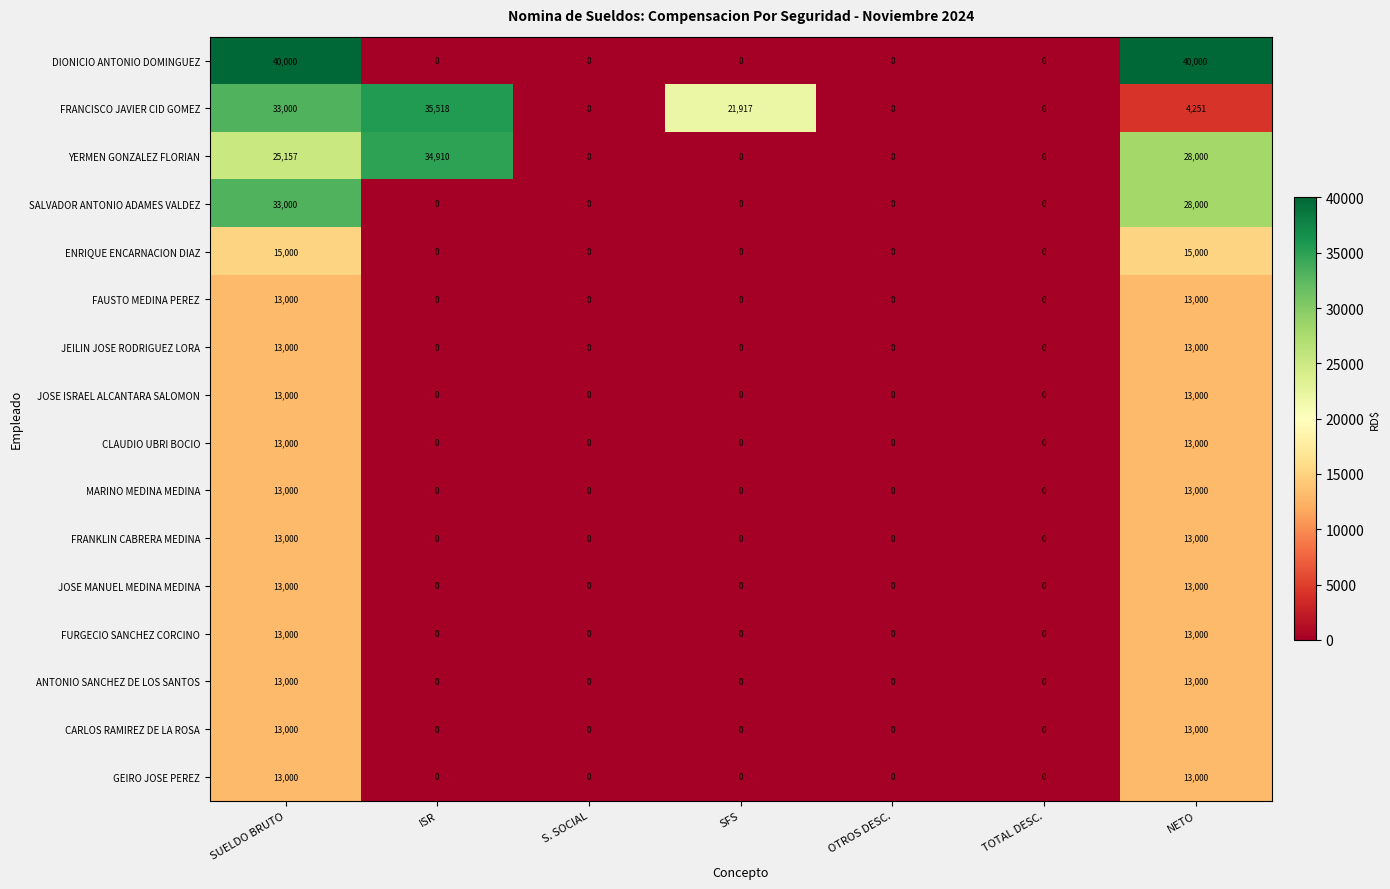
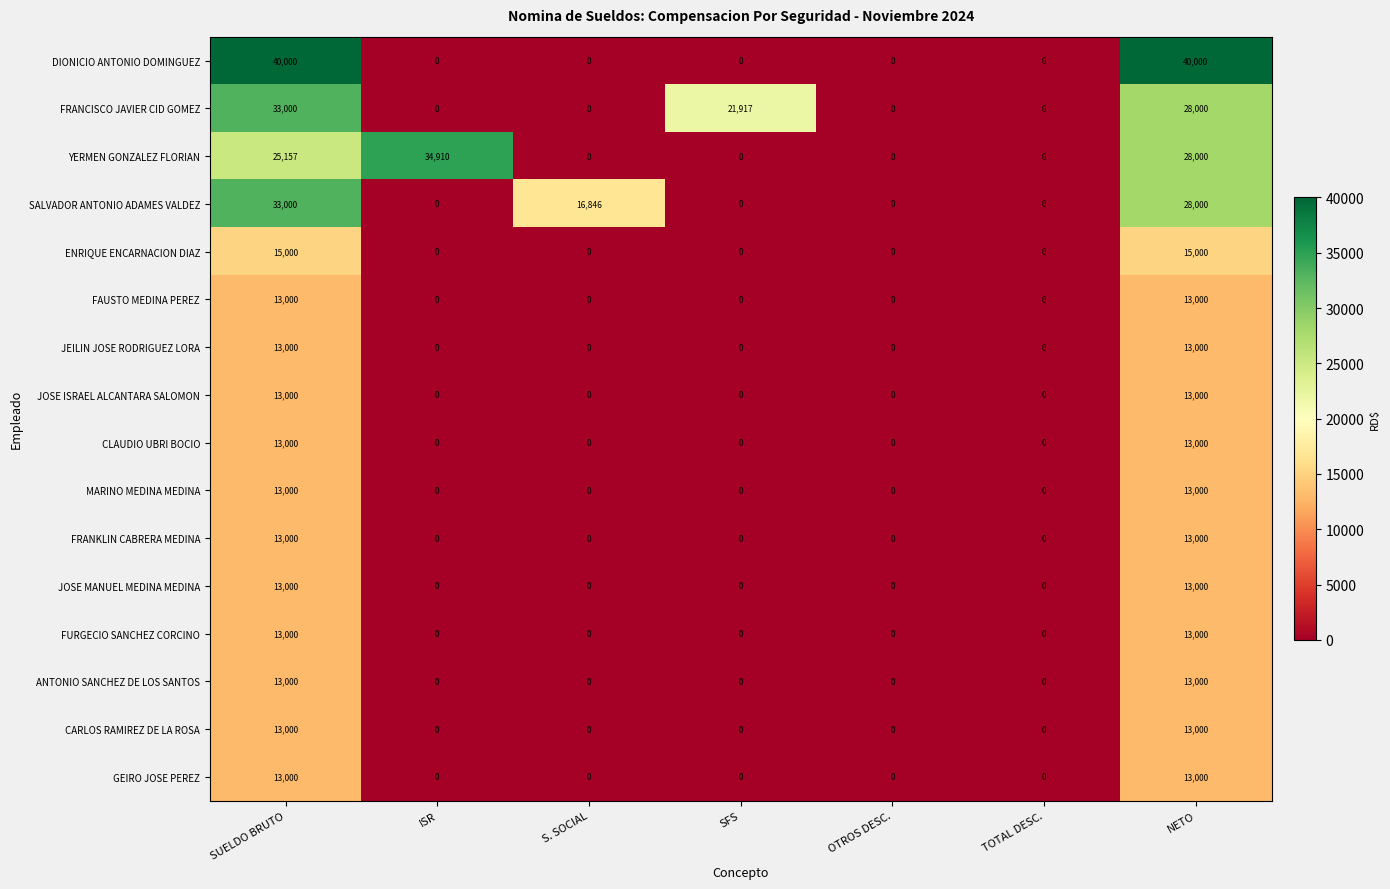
  {
    "DIONICIO ANTONIO DOMINGUEZ": {
      "SUELDO BRUTO": "40,000",
      "ISR": "0",
      "S. SOCIAL": "0",
      "SFS": "0",
      "OTROS DESC.": "0",
      "TOTAL DESC.": "0",
      "NETO": "40,000"
    },
    "FRANCISCO JAVIER CID GOMEZ": {
      "SUELDO BRUTO": "33,000",
-     "ISR": "35,518",
+     "ISR": "0",
      "S. SOCIAL": "0",
      "SFS": "21,917",
      "OTROS DESC.": "0",
      "TOTAL DESC.": "0",
-     "NETO": "4,251"
+     "NETO": "28,000"
    },
    "YERMEN GONZALEZ FLORIAN": {
      "SUELDO BRUTO": "25,157",
      "ISR": "34,910",
      "S. SOCIAL": "0",
      "SFS": "0",
      "OTROS DESC.": "0",
      "TOTAL DESC.": "0",
      "NETO": "28,000"
    },
    "SALVADOR ANTONIO ADAMES VALDEZ": {
      "SUELDO BRUTO": "33,000",
      "ISR": "0",
-     "S. SOCIAL": "0",
+     "S. SOCIAL": "16,846",
      "SFS": "0",
      "OTROS DESC.": "0",
      "TOTAL DESC.": "0",
      "NETO": "28,000"
    },
    "ENRIQUE ENCARNACION DIAZ": {
      "SUELDO BRUTO": "15,000",
      "ISR": "0",
      "S. SOCIAL": "0",
      "SFS": "0",
      "OTROS DESC.": "0",
      "TOTAL DESC.": "0",
      "NETO": "15,000"
    },
    "FAUSTO MEDINA PEREZ": {
      "SUELDO BRUTO": "13,000",
      "ISR": "0",
      "S. SOCIAL": "0",
      "SFS": "0",
      "OTROS DESC.": "0",
      "TOTAL DESC.": "0",
      "NETO": "13,000"
    },
    "JEILIN JOSE RODRIGUEZ LORA": {
      "SUELDO BRUTO": "13,000",
      "ISR": "0",
      "S. SOCIAL": "0",
      "SFS": "0",
      "OTROS DESC.": "0",
      "TOTAL DESC.": "0",
      "NETO": "13,000"
    },
    "JOSE ISRAEL ALCANTARA SALOMON": {
      "SUELDO BRUTO": "13,000",
      "ISR": "0",
      "S. SOCIAL": "0",
      "SFS": "0",
      "OTROS DESC.": "0",
      "TOTAL DESC.": "0",
      "NETO": "13,000"
    },
    "CLAUDIO UBRI BOCIO": {
      "SUELDO BRUTO": "13,000",
      "ISR": "0",
      "S. SOCIAL": "0",
      "SFS": "0",
      "OTROS DESC.": "0",
      "TOTAL DESC.": "0",
      "NETO": "13,000"
    },
    "MARINO MEDINA MEDINA": {
      "SUELDO BRUTO": "13,000",
      "ISR": "0",
      "S. SOCIAL": "0",
      "SFS": "0",
      "OTROS DESC.": "0",
      "TOTAL DESC.": "0",
      "NETO": "13,000"
    },
    "FRANKLIN CABRERA MEDINA": {
      "SUELDO BRUTO": "13,000",
      "ISR": "0",
      "S. SOCIAL": "0",
      "SFS": "0",
      "OTROS DESC.": "0",
      "TOTAL DESC.": "0",
      "NETO": "13,000"
    },
    "JOSE MANUEL MEDINA MEDINA": {
      "SUELDO BRUTO": "13,000",
      "ISR": "0",
      "S. SOCIAL": "0",
      "SFS": "0",
      "OTROS DESC.": "0",
      "TOTAL DESC.": "0",
      "NETO": "13,000"
    },
    "FURGECIO SANCHEZ CORCINO": {
      "SUELDO BRUTO": "13,000",
      "ISR": "0",
      "S. SOCIAL": "0",
      "SFS": "0",
      "OTROS DESC.": "0",
      "TOTAL DESC.": "0",
      "NETO": "13,000"
    },
    "ANTONIO SANCHEZ DE LOS SANTOS": {
      "SUELDO BRUTO": "13,000",
      "ISR": "0",
      "S. SOCIAL": "0",
      "SFS": "0",
      "OTROS DESC.": "0",
      "TOTAL DESC.": "0",
      "NETO": "13,000"
    },
    "CARLOS RAMIREZ DE LA ROSA": {
      "SUELDO BRUTO": "13,000",
      "ISR": "0",
      "S. SOCIAL": "0",
      "SFS": "0",
      "OTROS DESC.": "0",
      "TOTAL DESC.": "0",
      "NETO": "13,000"
    },
    "GEIRO JOSE PEREZ": {
      "SUELDO BRUTO": "13,000",
      "ISR": "0",
      "S. SOCIAL": "0",
      "SFS": "0",
      "OTROS DESC.": "0",
      "TOTAL DESC.": "0",
      "NETO": "13,000"
    }
  }
